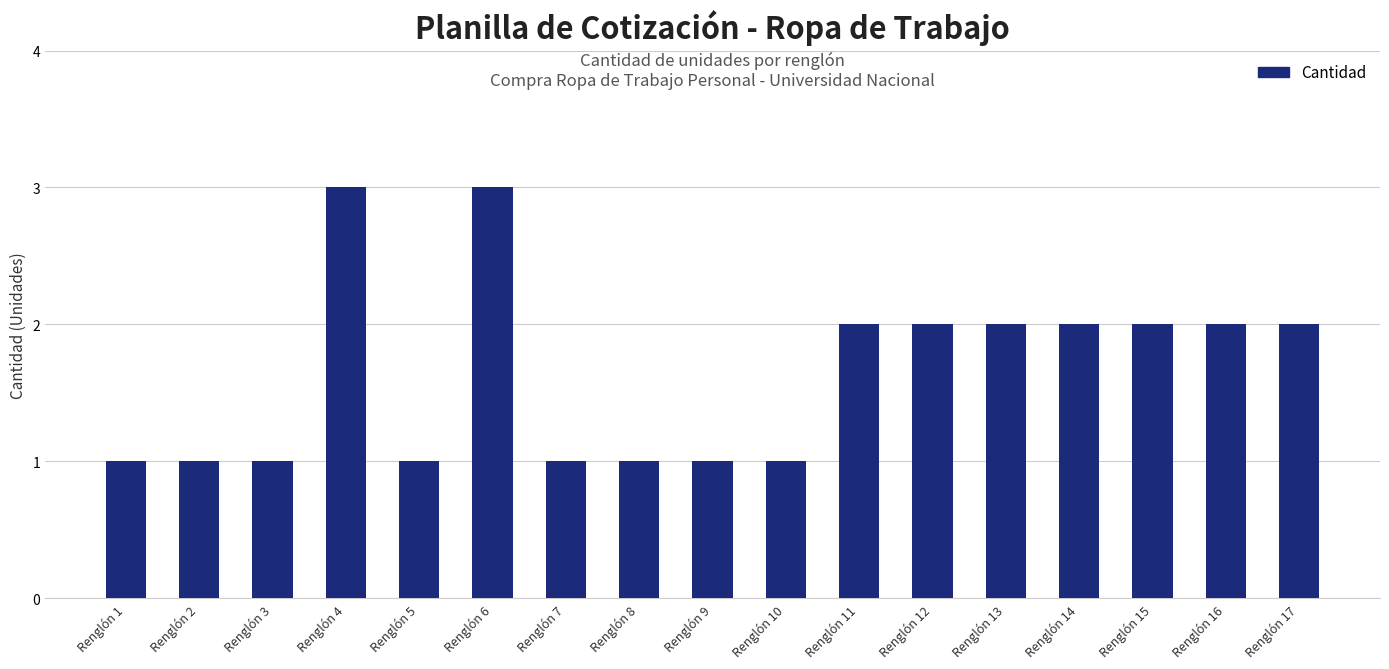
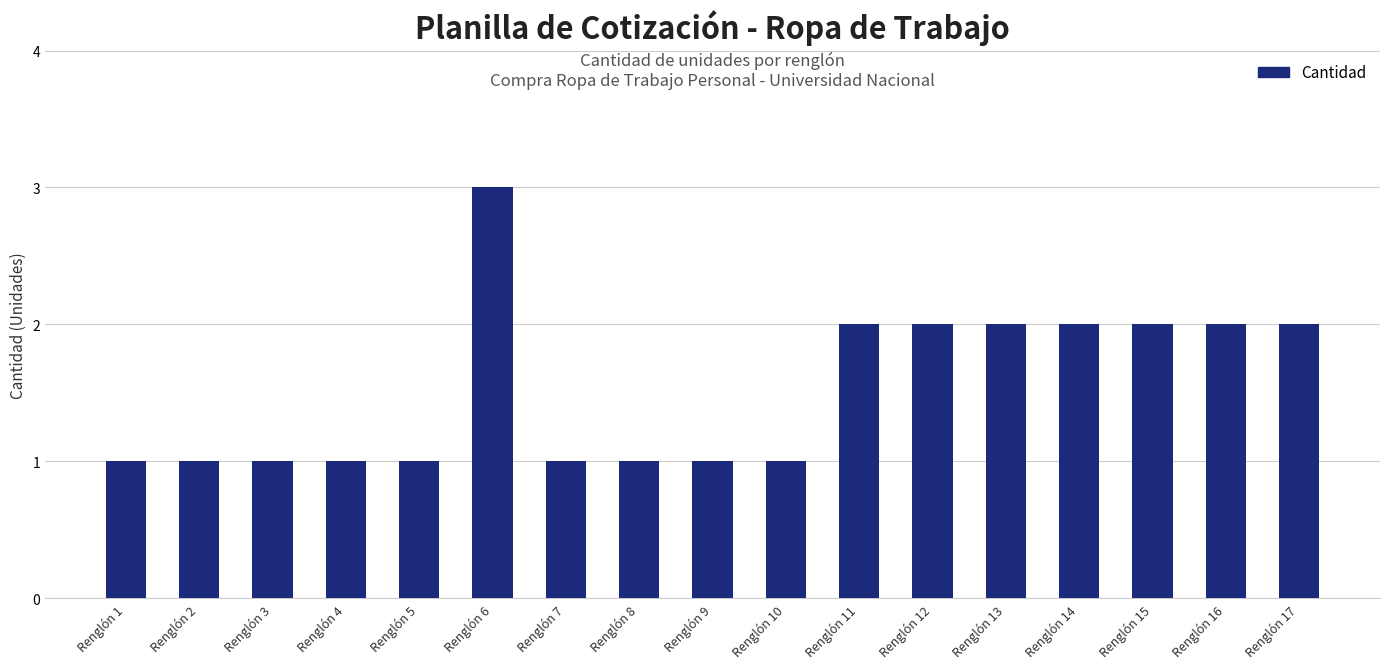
  {
    "Renglón 1": 1,
    "Renglón 2": 1,
    "Renglón 3": 1,
-   "Renglón 4": 3,
+   "Renglón 4": 1,
    "Renglón 5": 1,
    "Renglón 6": 3,
    "Renglón 7": 1,
    "Renglón 8": 1,
    "Renglón 9": 1,
    "Renglón 10": 1,
    "Renglón 11": 2,
    "Renglón 12": 2,
    "Renglón 13": 2,
    "Renglón 14": 2,
    "Renglón 15": 2,
    "Renglón 16": 2,
    "Renglón 17": 2
  }
